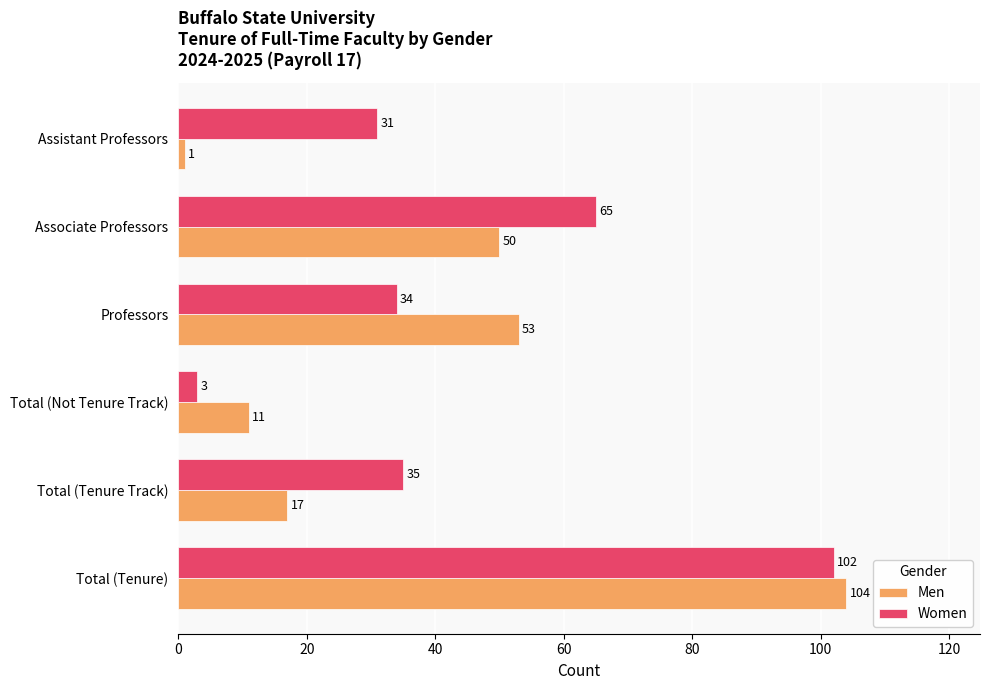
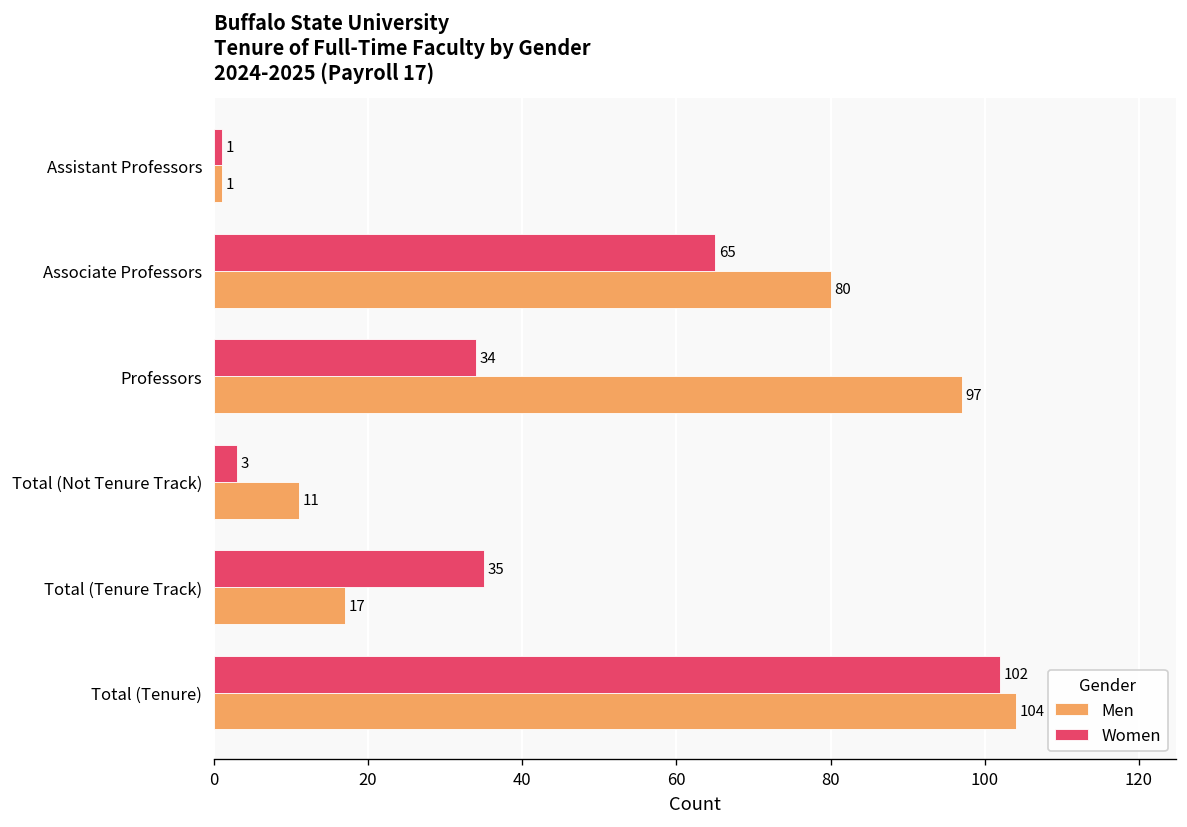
  {
    "Men": {
      "Assistant Professors": 1,
-     "Associate Professors": 50,
-     "Professors": 53,
+     "Associate Professors": 80,
+     "Professors": 97,
      "Total (Not Tenure Track)": 11,
      "Total (Tenure Track)": 17,
      "Total (Tenure)": 104
    },
    "Women": {
-     "Assistant Professors": 31,
+     "Assistant Professors": 1,
      "Associate Professors": 65,
      "Professors": 34,
      "Total (Not Tenure Track)": 3,
      "Total (Tenure Track)": 35,
      "Total (Tenure)": 102
    }
  }
